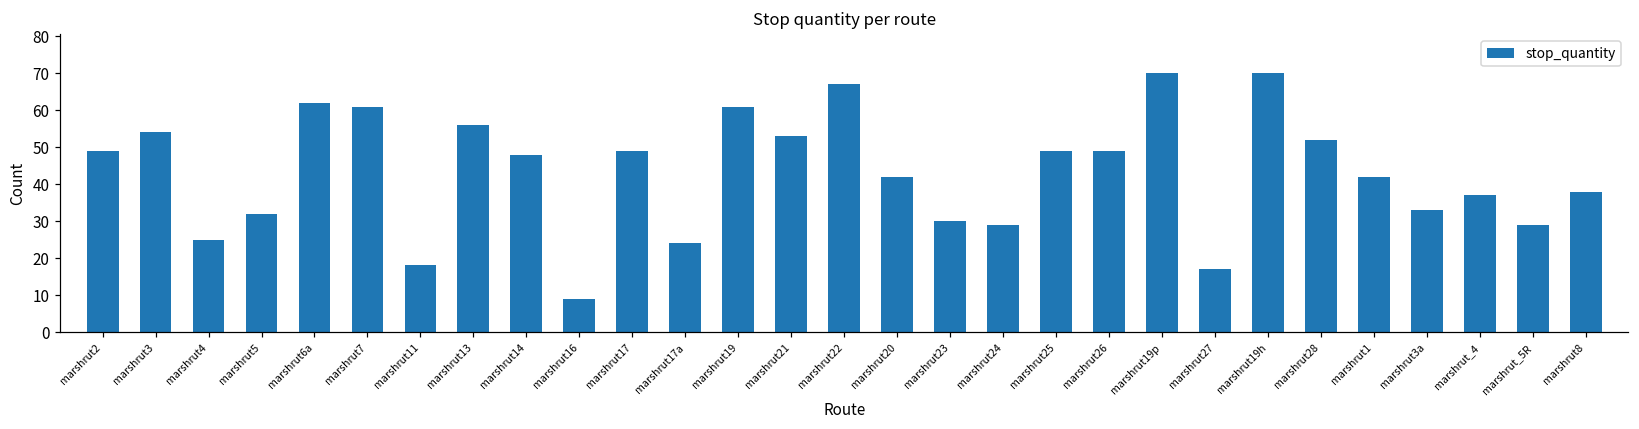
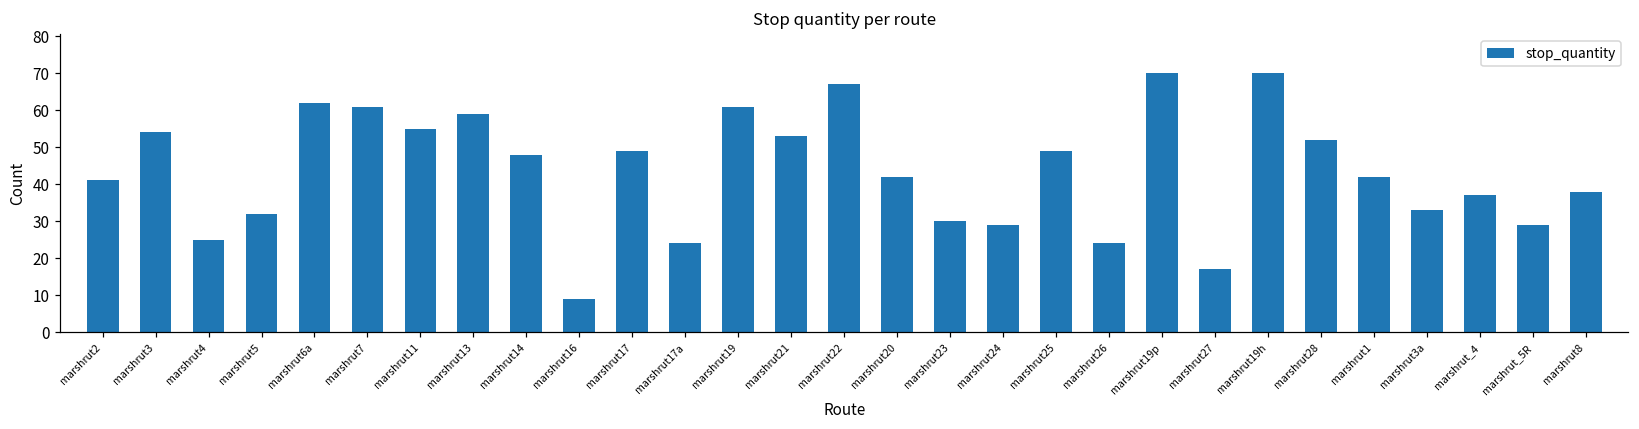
  {
-   "marshrut2": 49,
+   "marshrut2": 41,
    "marshrut3": 54,
    "marshrut4": 25,
    "marshrut5": 32,
    "marshrut6a": 62,
    "marshrut7": 61,
-   "marshrut11": 18,
-   "marshrut13": 56,
+   "marshrut11": 55,
+   "marshrut13": 59,
    "marshrut14": 48,
    "marshrut16": 9,
    "marshrut17": 49,
    "marshrut17a": 24,
    "marshrut19": 61,
    "marshrut21": 53,
    "marshrut22": 67,
    "marshrut20": 42,
    "marshrut23": 30,
    "marshrut24": 29,
    "marshrut25": 49,
-   "marshrut26": 49,
+   "marshrut26": 24,
    "marshrut19p": 70,
    "marshrut27": 17,
    "marshrut19h": 70,
    "marshrut28": 52,
    "marshrut1": 42,
    "marshrut3a": 33,
    "marshrut_4": 37,
    "marshrut_5R": 29,
    "marshrut8": 38
  }
